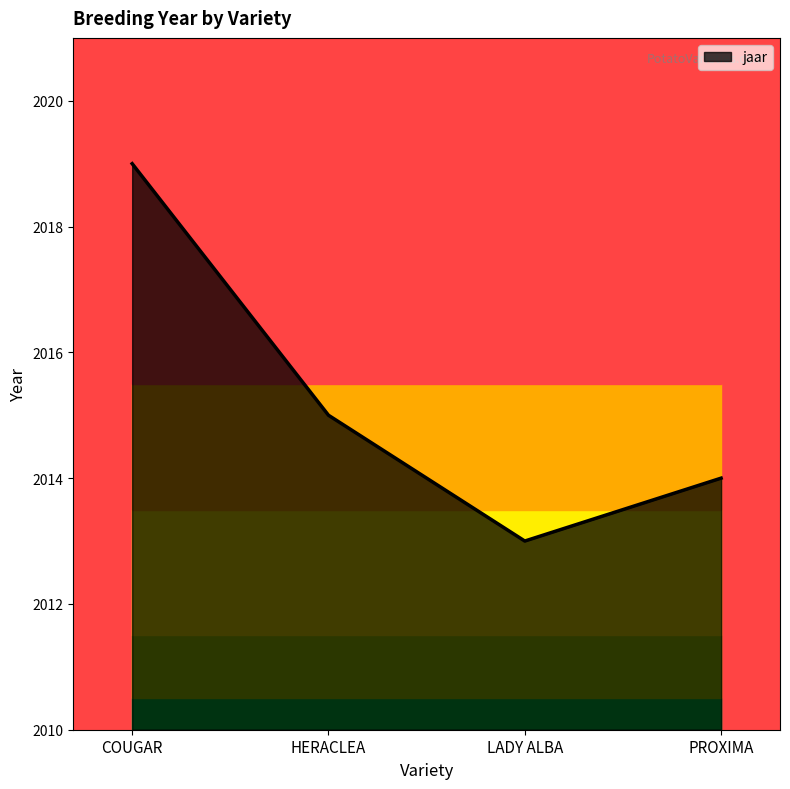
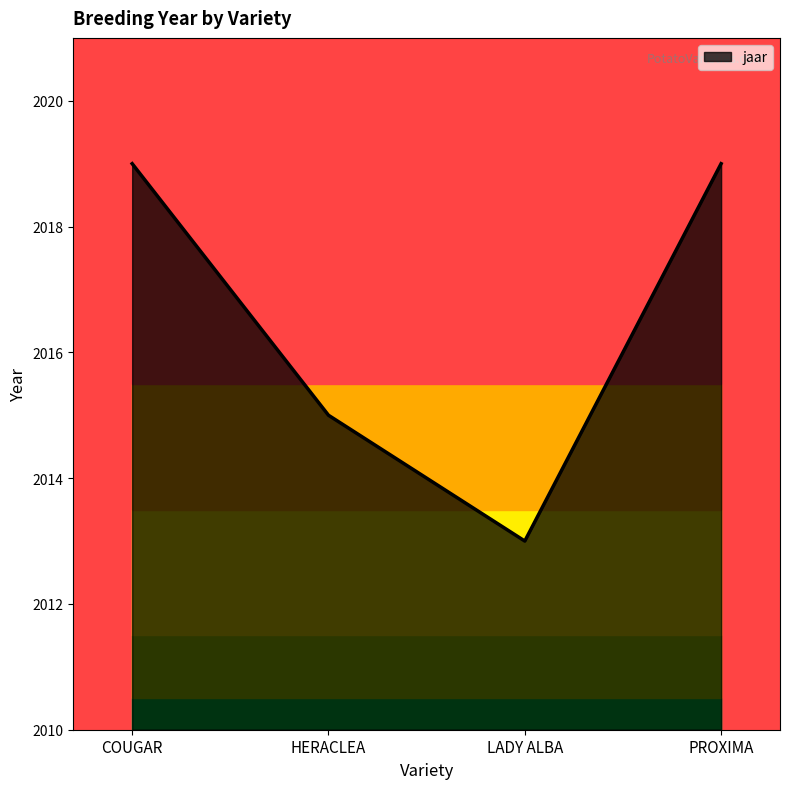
  {
    "jaar": {
      "COUGAR": 2019,
      "HERACLEA": 2015,
      "LADY ALBA": 2013,
-     "PROXIMA": 2014
+     "PROXIMA": 2019
    }
  }
